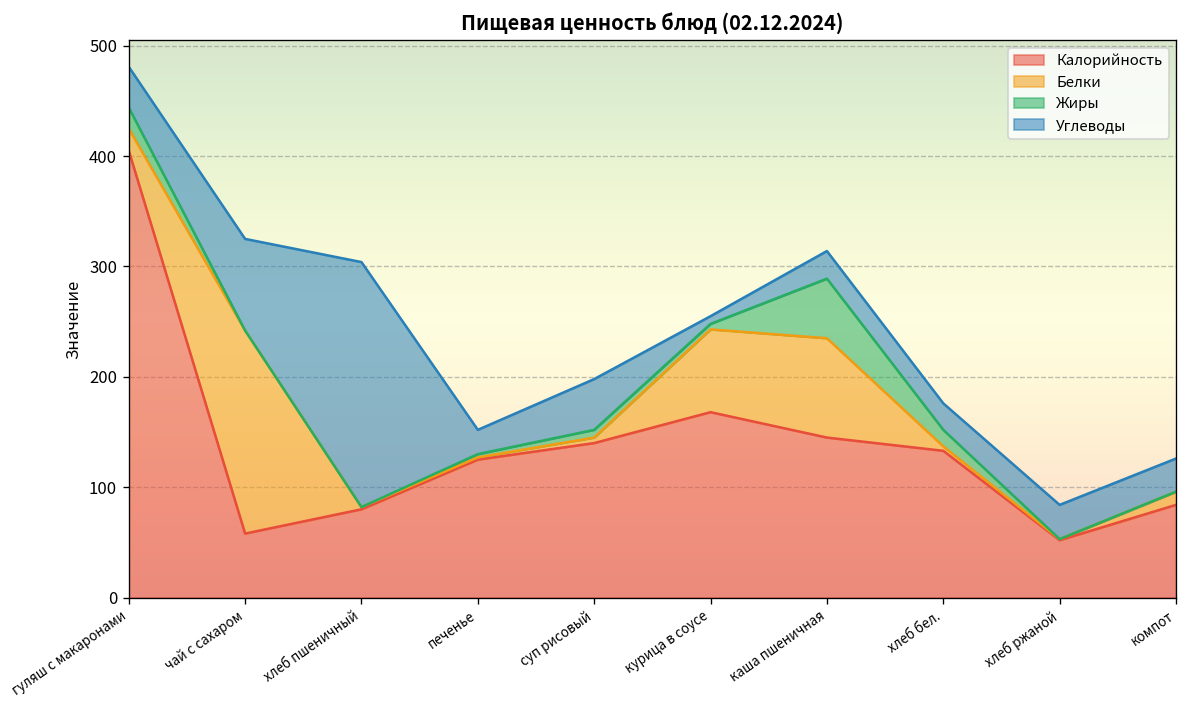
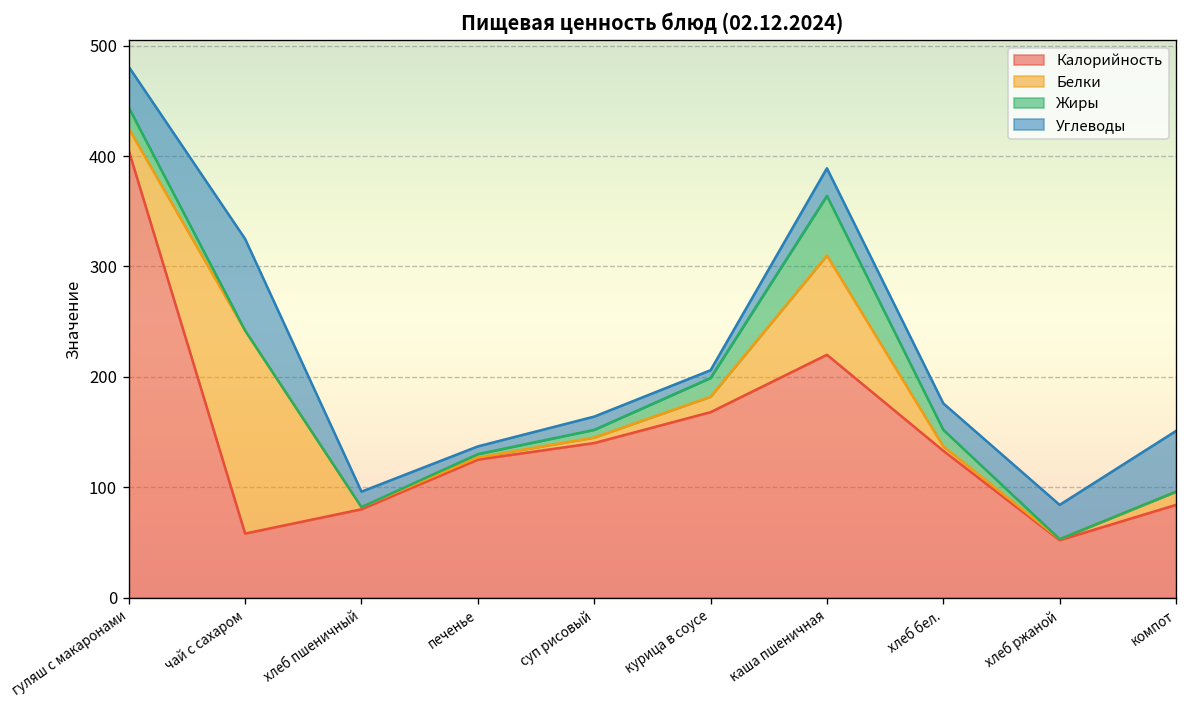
  {
    "Калорийность": {
      "гуляш с макаронами": 410,
      "чай с сахаром": 60,
      "суп рисовый": 140,
      "курица в соусе": 170,
-     "каша пшеничная": 150,
+     "каша пшеничная": 220,
      "хлеб бел.": 130,
      "компот": 80
    },
    "Белки": {
      "гуляш с макаронами": 20,
      "суп рисовый": 10,
-     "курица в соусе": 80,
+     "курица в соусе": 10,
      "каша пшеничная": 90,
      "хлеб бел.": 0
    },
    "Жиры": {
      "гуляш с макаронами": 20,
      "печенье": 0,
      "суп рисовый": 10,
-     "курица в соусе": 10,
+     "курица в соусе": 20,
      "каша пшеничная": 50,
      "хлеб бел.": 20
    },
    "Углеводы": {
      "гуляш с макаронами": 40,
      "чай с сахаром": 80,
-     "хлеб пшеничный": 220,
-     "печенье": 20,
-     "суп рисовый": 50,
+     "хлеб пшеничный": 10,
+     "печенье": 10,
+     "суп рисовый": 10,
      "курица в соусе": 10,
      "каша пшеничная": 30,
      "хлеб бел.": 20,
      "хлеб ржаной": 30,
-     "компот": 30
+     "компот": 60
    }
  }
